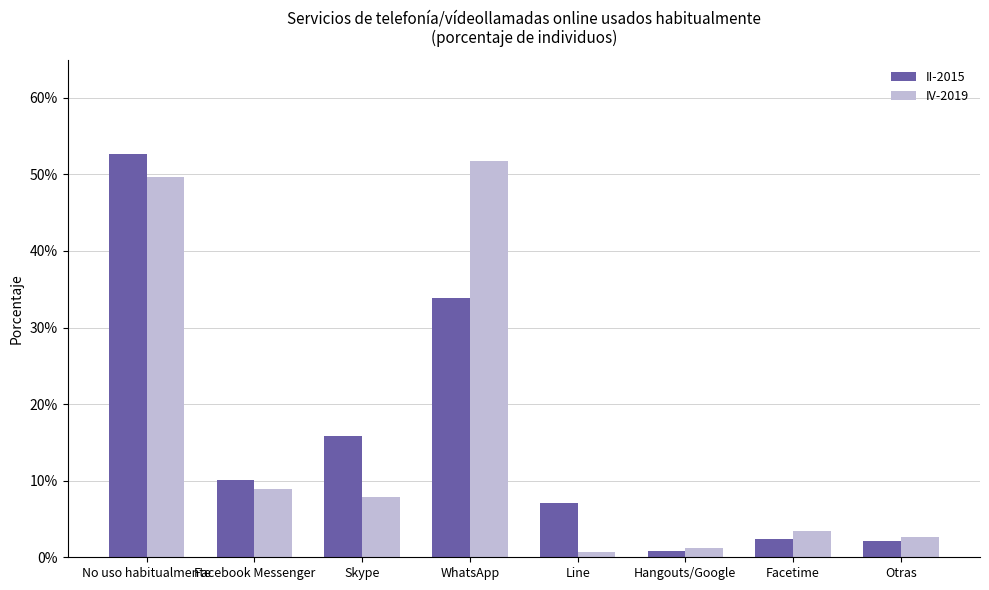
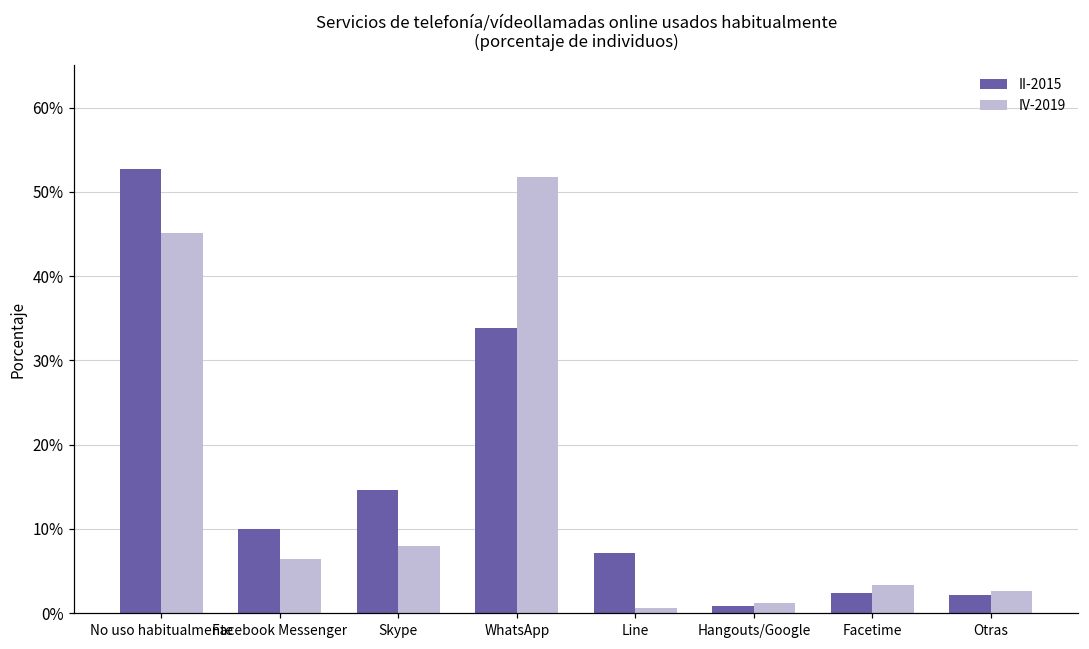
  {
    "II-2015": {
      "No uso habitualmente": "53%",
      "Facebook Messenger": "10%",
-     "Skype": "16%",
+     "Skype": "15%",
      "WhatsApp": "34%",
      "Line": "7%",
      "Hangouts/Google": "1%",
      "Facetime": "2%",
      "Otras": "2%"
    },
    "IV-2019": {
-     "No uso habitualmente": "50%",
-     "Facebook Messenger": "9%",
+     "No uso habitualmente": "45%",
+     "Facebook Messenger": "6%",
      "Skype": "8%",
      "WhatsApp": "52%",
      "Line": "1%",
      "Hangouts/Google": "1%",
      "Facetime": "3%",
      "Otras": "3%"
    }
  }
